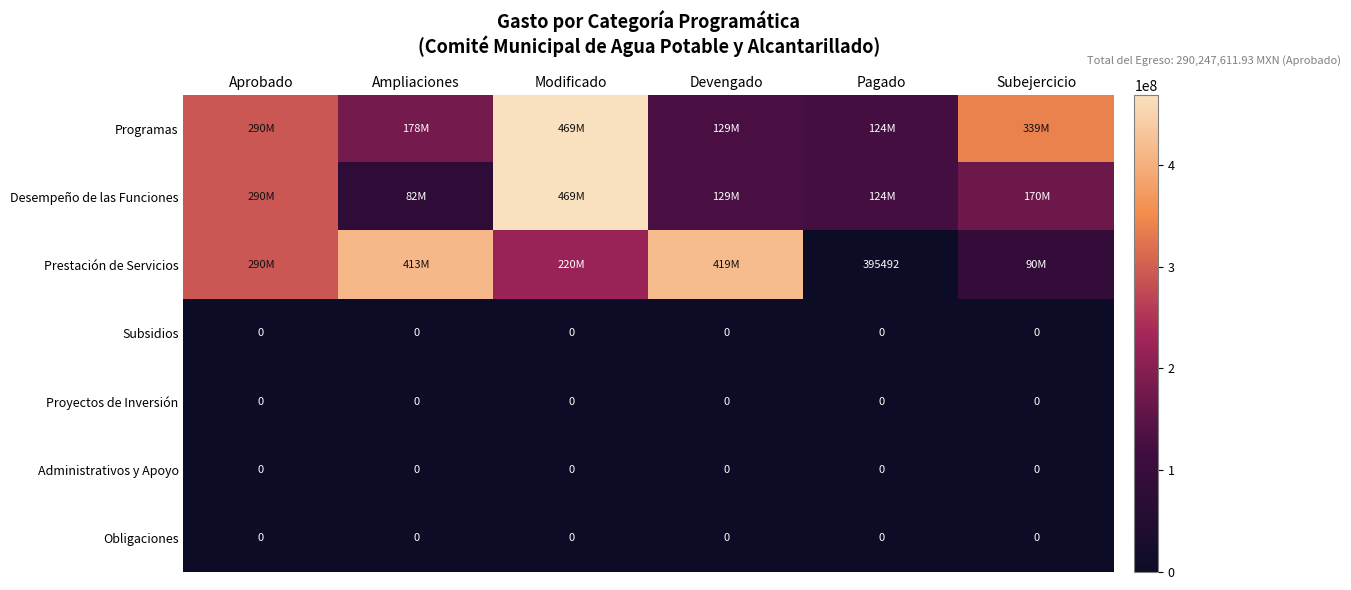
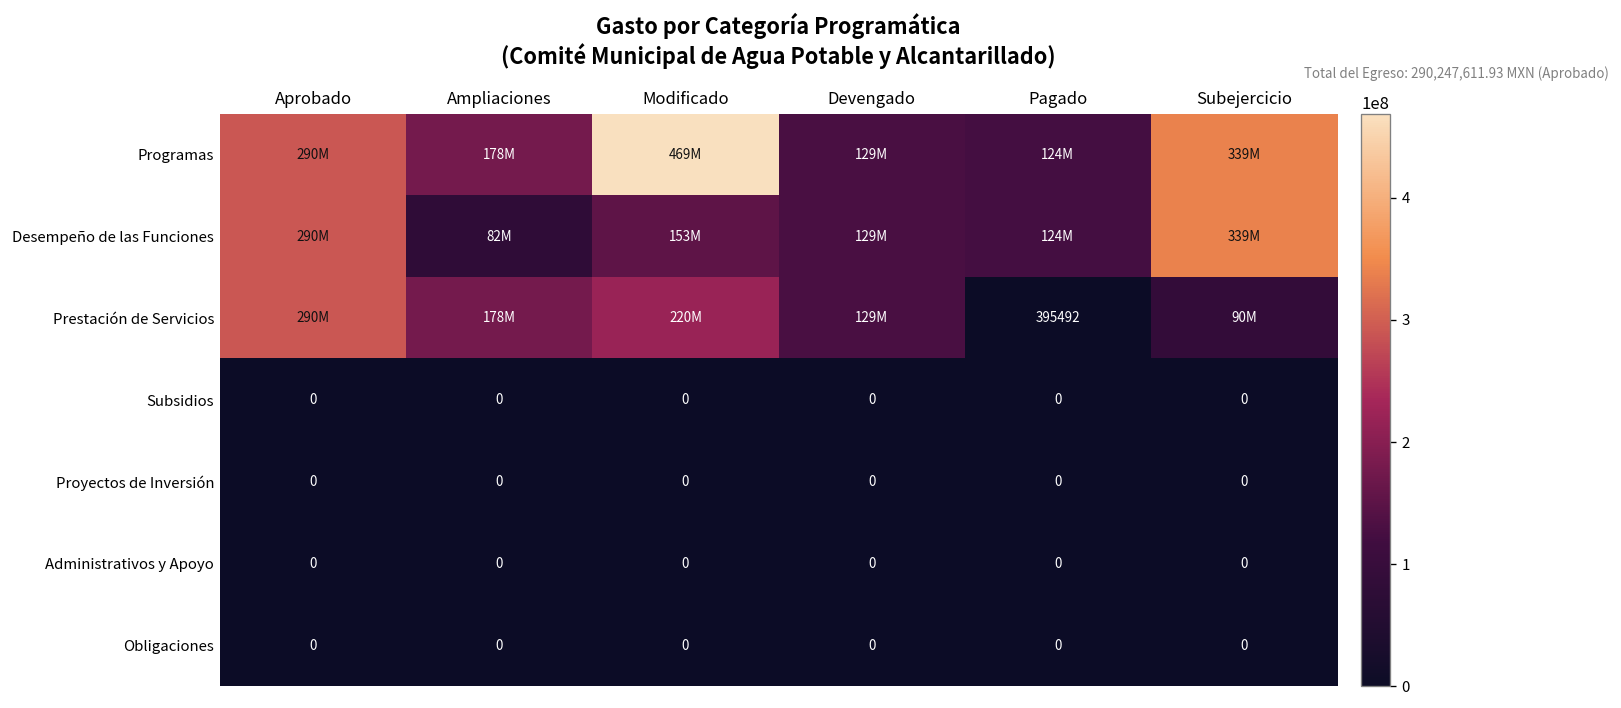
  {
    "Programas": {
      "Aprobado": "290M",
      "Ampliaciones": "178M",
      "Modificado": "469M",
      "Devengado": "129M",
      "Pagado": "124M",
      "Subejercicio": "339M"
    },
    "Desempeño de las Funciones": {
      "Aprobado": "290M",
      "Ampliaciones": "82M",
-     "Modificado": "469M",
+     "Modificado": "153M",
      "Devengado": "129M",
      "Pagado": "124M",
-     "Subejercicio": "170M"
+     "Subejercicio": "339M"
    },
    "Prestación de Servicios": {
      "Aprobado": "290M",
-     "Ampliaciones": "413M",
+     "Ampliaciones": "178M",
      "Modificado": "220M",
-     "Devengado": "419M",
+     "Devengado": "129M",
      "Pagado": "395492",
      "Subejercicio": "90M"
    },
    "Subsidios": {
      "Aprobado": "0",
      "Ampliaciones": "0",
      "Modificado": "0",
      "Devengado": "0",
      "Pagado": "0",
      "Subejercicio": "0"
    },
    "Proyectos de Inversión": {
      "Aprobado": "0",
      "Ampliaciones": "0",
      "Modificado": "0",
      "Devengado": "0",
      "Pagado": "0",
      "Subejercicio": "0"
    },
    "Administrativos y Apoyo": {
      "Aprobado": "0",
      "Ampliaciones": "0",
      "Modificado": "0",
      "Devengado": "0",
      "Pagado": "0",
      "Subejercicio": "0"
    },
    "Obligaciones": {
      "Aprobado": "0",
      "Ampliaciones": "0",
      "Modificado": "0",
      "Devengado": "0",
      "Pagado": "0",
      "Subejercicio": "0"
    }
  }
